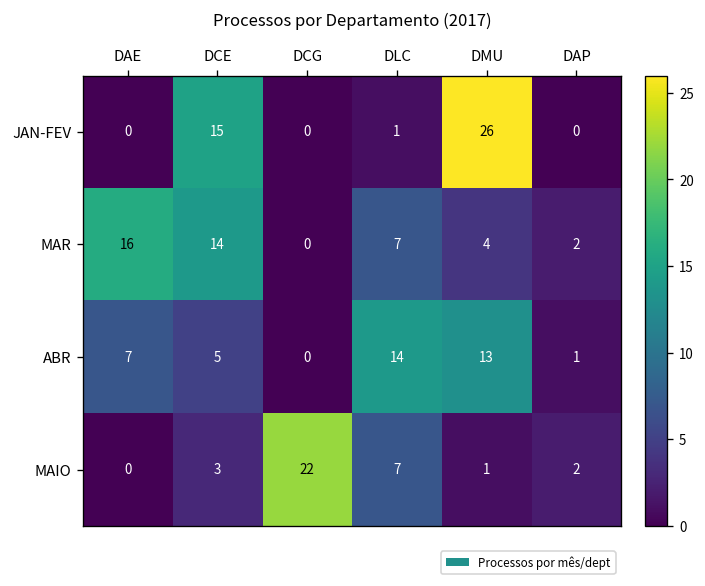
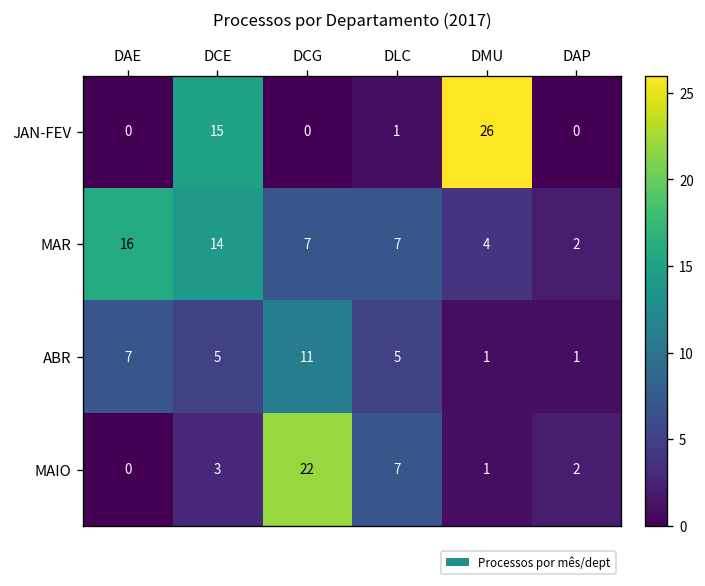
  {
    "JAN-FEV": {
      "DAE": 0,
      "DCE": 15,
      "DCG": 0,
      "DLC": 1,
      "DMU": 26,
      "DAP": 0
    },
    "MAR": {
      "DAE": 16,
      "DCE": 14,
-     "DCG": 0,
+     "DCG": 7,
      "DLC": 7,
      "DMU": 4,
      "DAP": 2
    },
    "ABR": {
      "DAE": 7,
      "DCE": 5,
-     "DCG": 0,
-     "DLC": 14,
-     "DMU": 13,
+     "DCG": 11,
+     "DLC": 5,
+     "DMU": 1,
      "DAP": 1
    },
    "MAIO": {
      "DAE": 0,
      "DCE": 3,
      "DCG": 22,
      "DLC": 7,
      "DMU": 1,
      "DAP": 2
    }
  }
